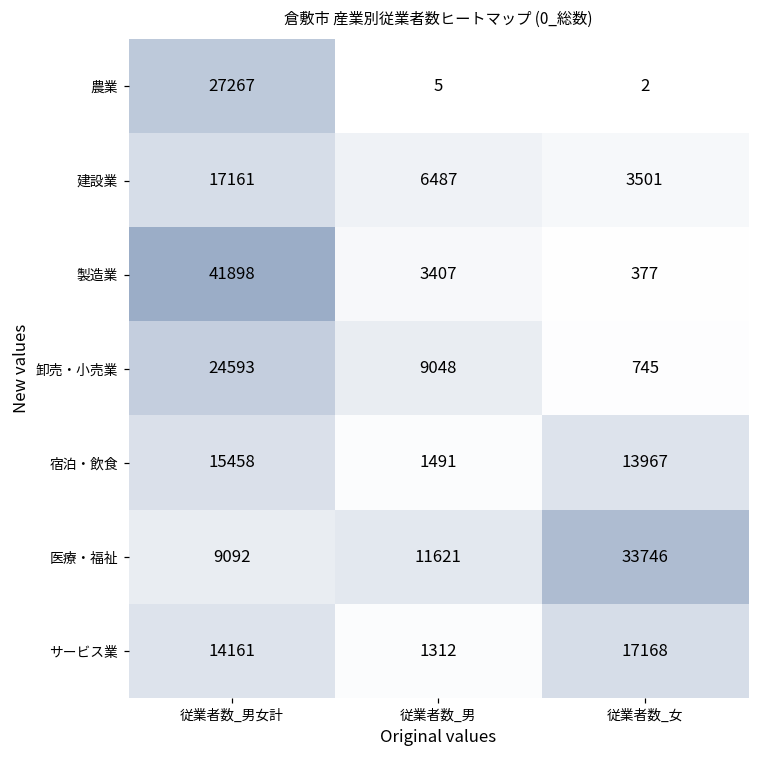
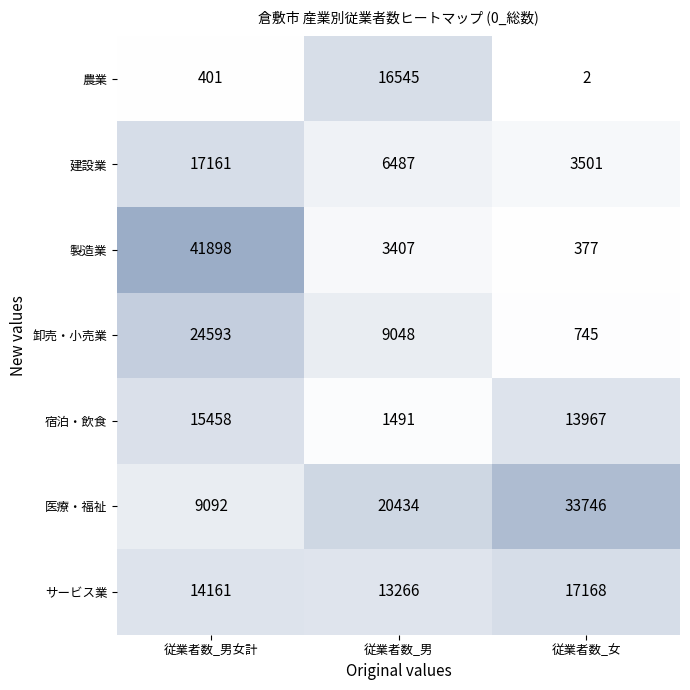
  {
    "農業": {
-     "従業者数_男女計": 27267,
-     "従業者数_男": 5,
+     "従業者数_男女計": 401,
+     "従業者数_男": 16545,
      "従業者数_女": 2
    },
    "建設業": {
      "従業者数_男女計": 17161,
      "従業者数_男": 6487,
      "従業者数_女": 3501
    },
    "製造業": {
      "従業者数_男女計": 41898,
      "従業者数_男": 3407,
      "従業者数_女": 377
    },
    "卸売・小売業": {
      "従業者数_男女計": 24593,
      "従業者数_男": 9048,
      "従業者数_女": 745
    },
    "宿泊・飲食": {
      "従業者数_男女計": 15458,
      "従業者数_男": 1491,
      "従業者数_女": 13967
    },
    "医療・福祉": {
      "従業者数_男女計": 9092,
-     "従業者数_男": 11621,
+     "従業者数_男": 20434,
      "従業者数_女": 33746
    },
    "サービス業": {
      "従業者数_男女計": 14161,
-     "従業者数_男": 1312,
+     "従業者数_男": 13266,
      "従業者数_女": 17168
    }
  }
